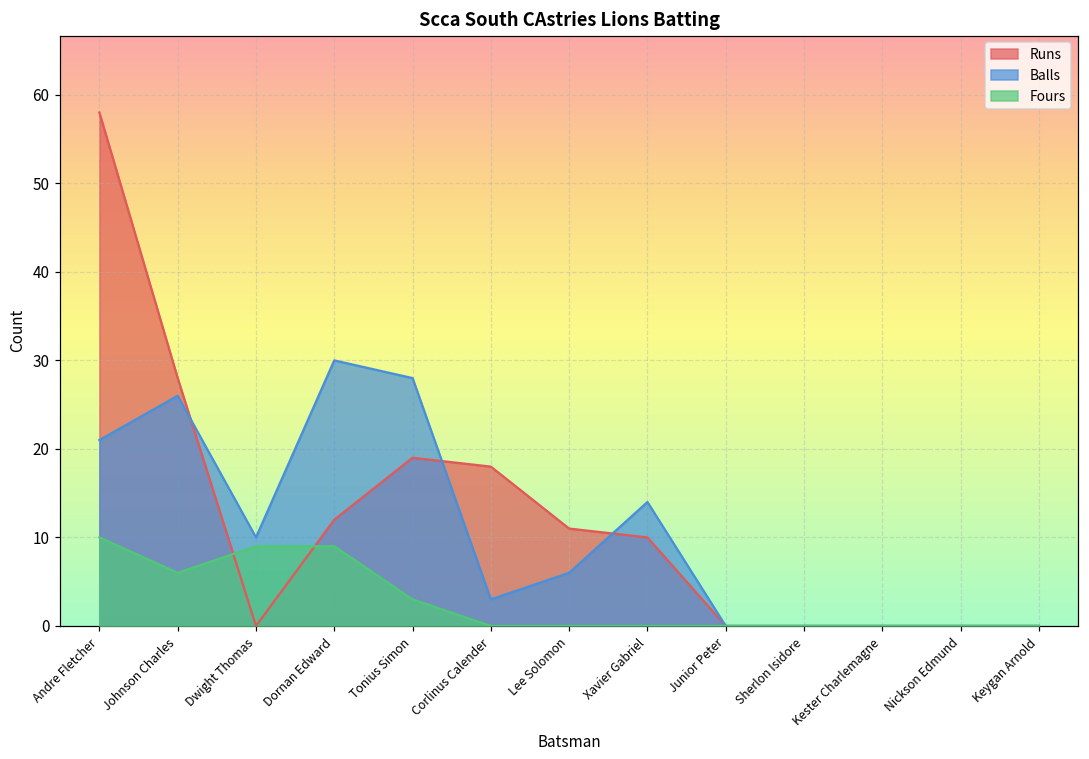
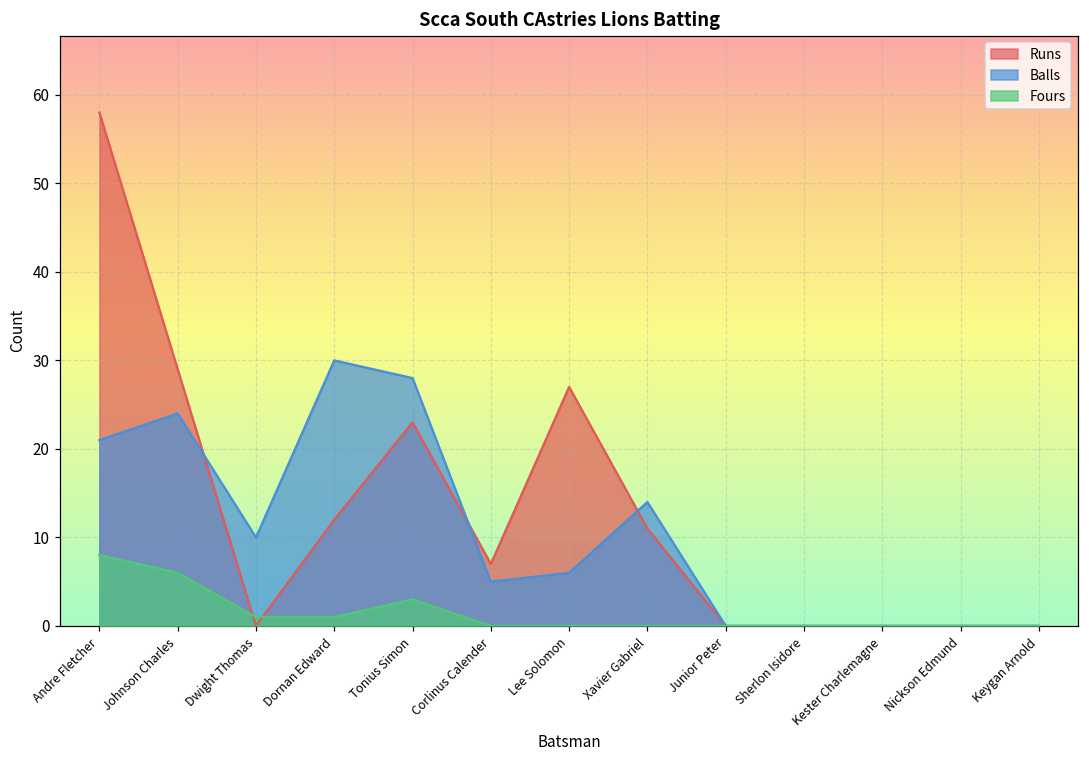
  {
    "Runs": {
      "Andre Fletcher": 58,
-     "Johnson Charles": 28,
+     "Johnson Charles": 29,
      "Dwight Thomas": 0,
      "Dornan Edward": 12,
-     "Tonius Simon": 19,
-     "Corlinus Calender": 18,
-     "Lee Solomon": 11,
-     "Xavier Gabriel": 10
+     "Tonius Simon": 23,
+     "Corlinus Calender": 7,
+     "Lee Solomon": 27,
+     "Xavier Gabriel": 11
    },
    "Balls": {
      "Andre Fletcher": 21,
-     "Johnson Charles": 26,
+     "Johnson Charles": 24,
      "Dwight Thomas": 10,
      "Dornan Edward": 30,
      "Tonius Simon": 28,
-     "Corlinus Calender": 3,
+     "Corlinus Calender": 5,
      "Lee Solomon": 6,
      "Xavier Gabriel": 14
    },
    "Fours": {
-     "Andre Fletcher": 10,
+     "Andre Fletcher": 8,
      "Johnson Charles": 6,
-     "Dwight Thomas": 9,
-     "Dornan Edward": 9,
+     "Dwight Thomas": 1,
+     "Dornan Edward": 1,
      "Tonius Simon": 3,
      "Corlinus Calender": 0,
      "Lee Solomon": 0,
      "Xavier Gabriel": 0
    }
  }
